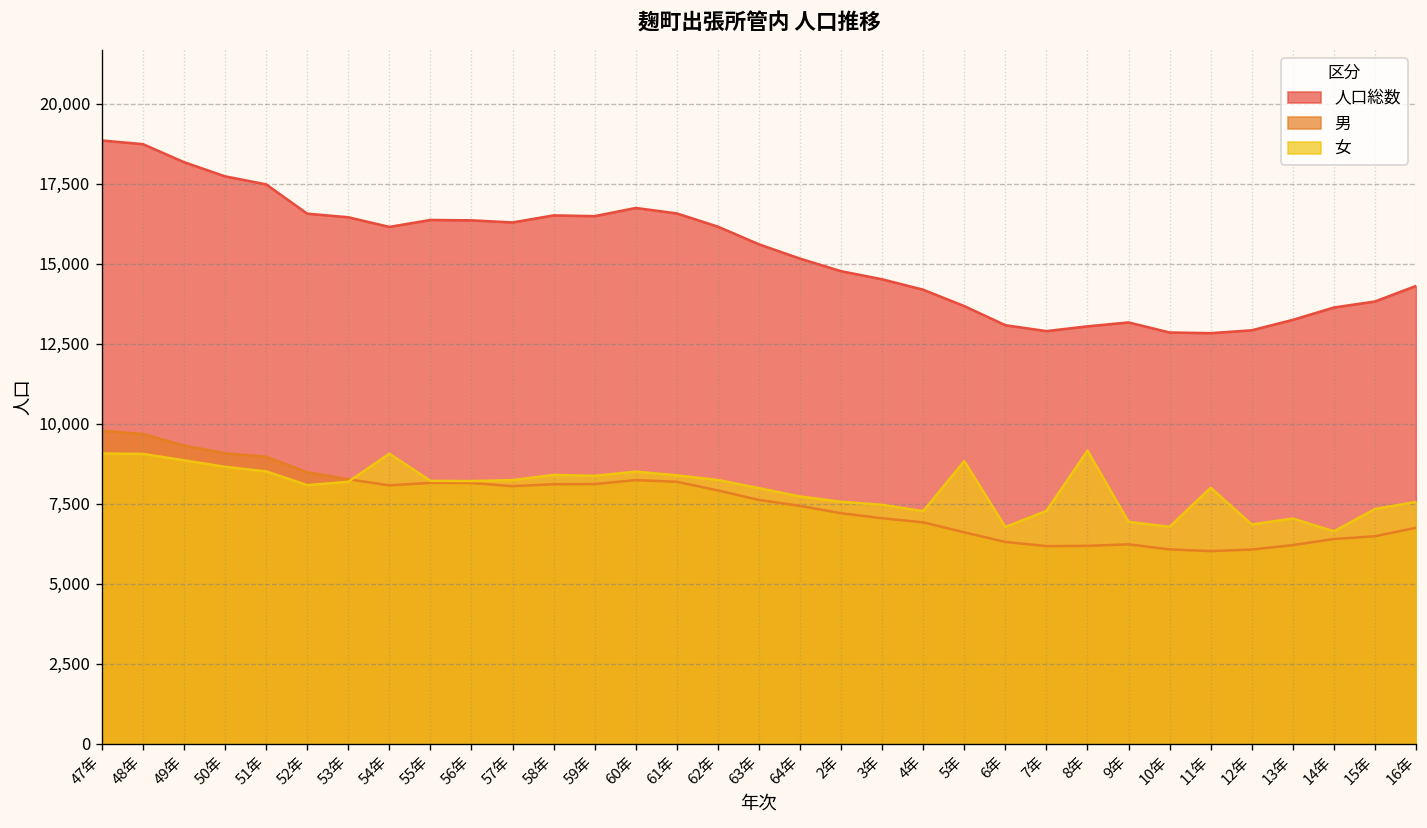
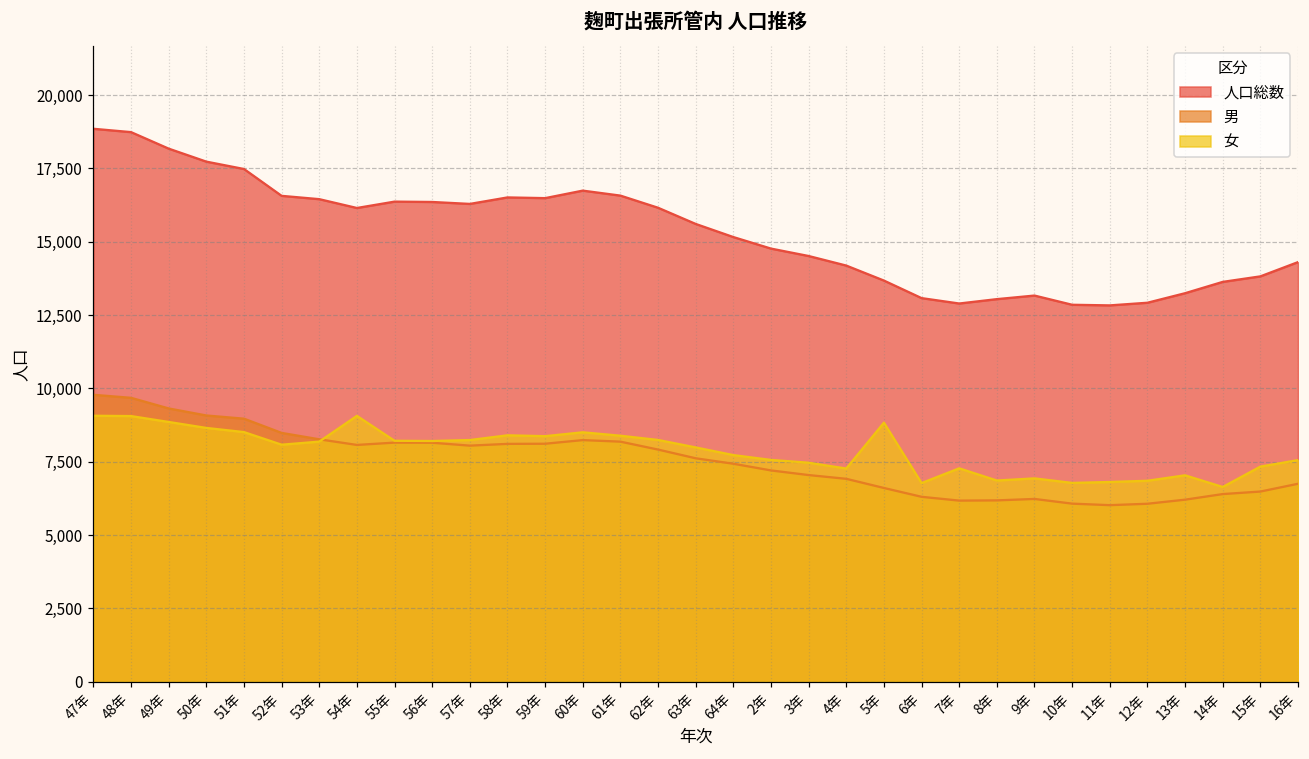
  {
    "女": {
      "47年": "9,100",
      "48年": "9,100",
      "49年": "8,900",
      "50年": "8,700",
      "51年": "8,500",
      "52年": "8,100",
      "54年": "9,100",
      "57年": "8,200",
      "58年": "8,400",
      "59年": "8,400",
      "60年": "8,500",
      "61年": "8,400",
      "62年": "8,200",
      "63年": "8,000",
      "64年": "7,700",
      "2年": "7,600",
      "3年": "7,500",
      "4年": "7,300",
      "5年": "8,800",
      "6年": "6,800",
      "7年": "7,300",
-     "8年": "9,200",
+     "8年": "6,900",
      "9年": "6,900",
      "10年": "6,800",
-     "11年": "8,000",
+     "11年": "6,800",
      "12年": "6,900",
      "13年": "7,000",
      "14年": "6,600",
      "15年": "7,300",
      "16年": "7,600"
    }
  }
